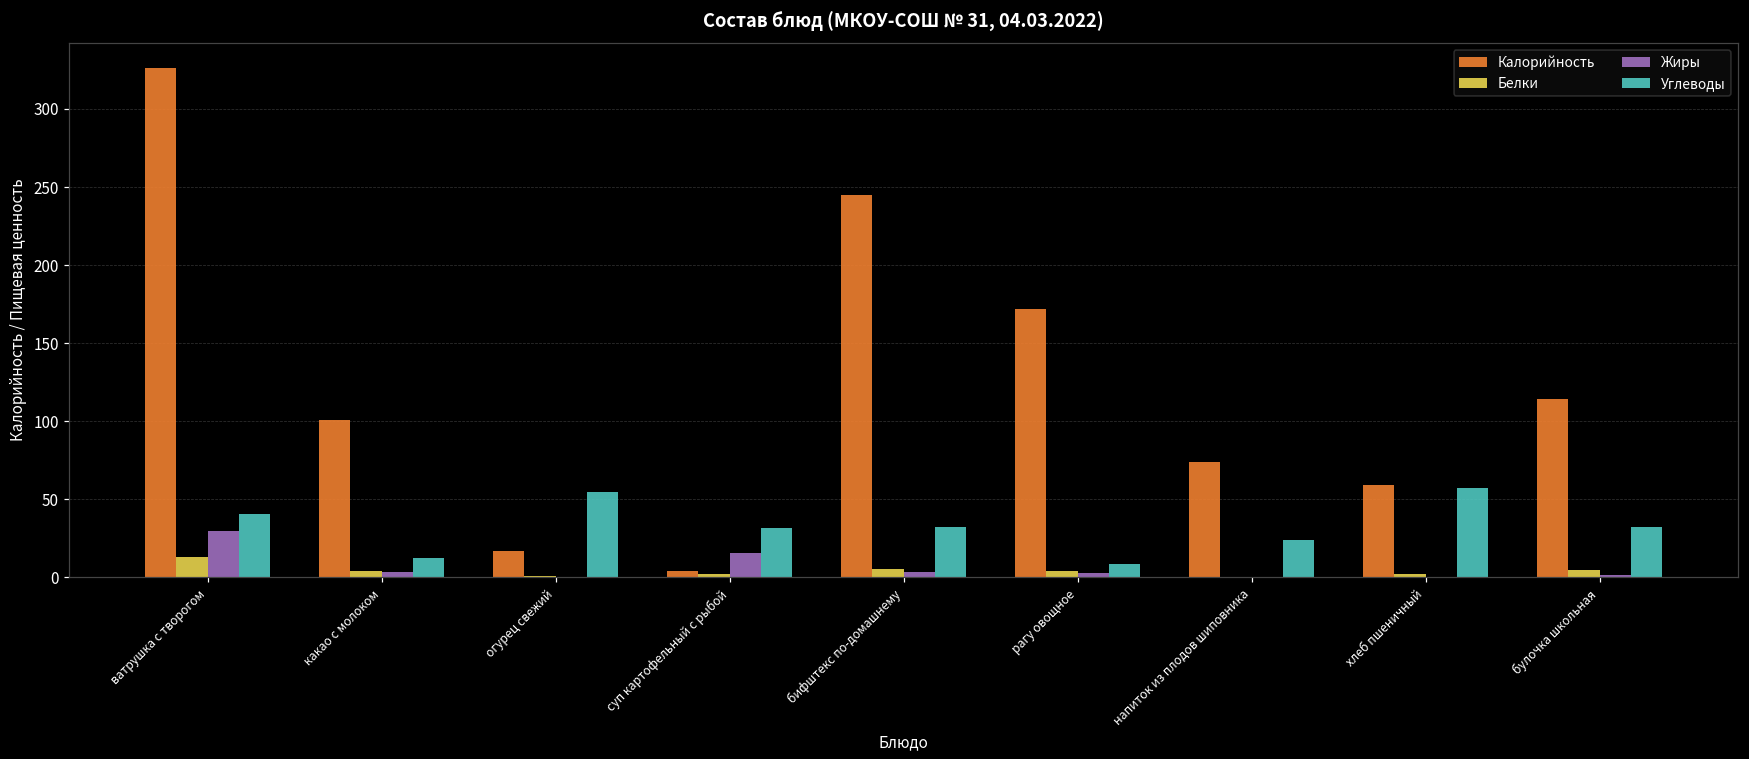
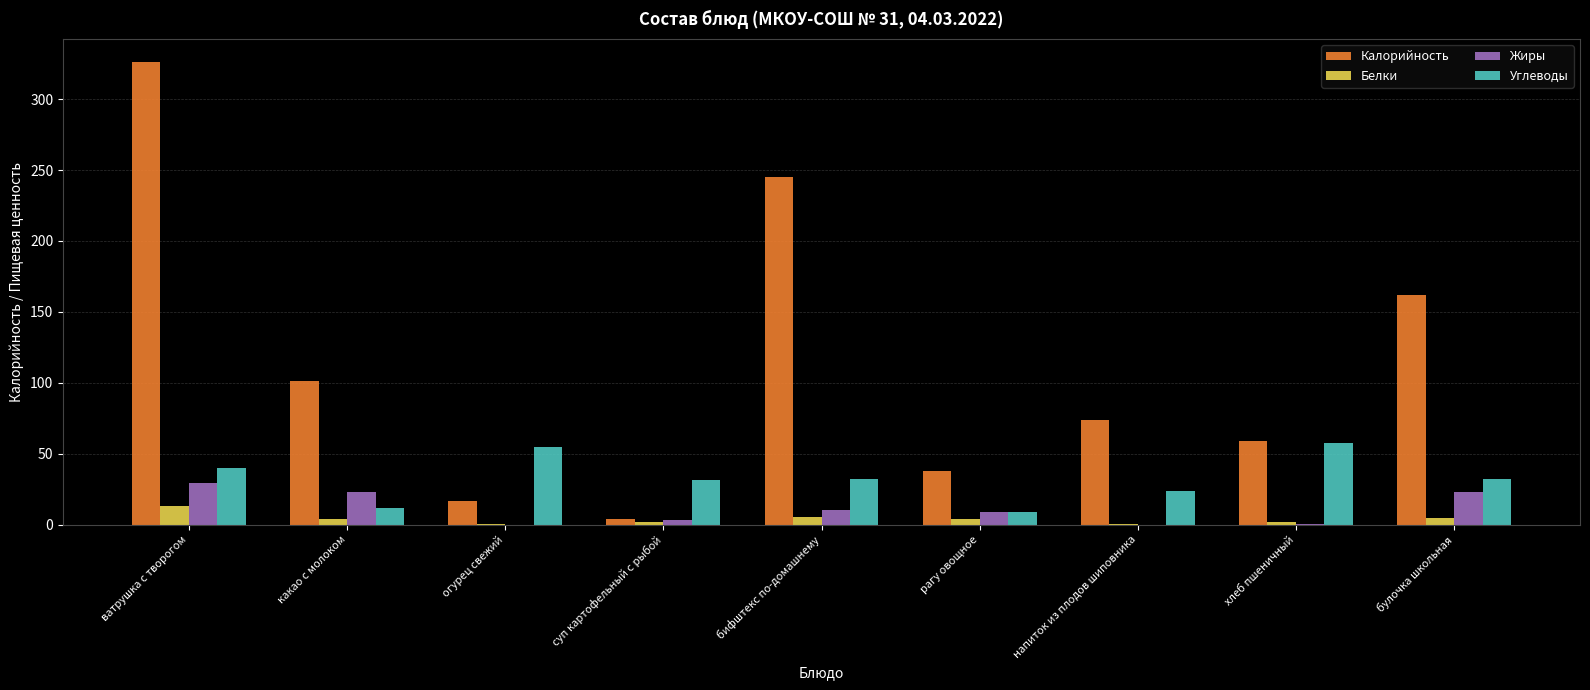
  {
    "Калорийность": {
      "ватрушка с творогом": 326,
      "какао с молоком": 101,
      "огурец свежий": 17,
      "суп картофельный с рыбой": 4,
      "бифштекс по-домашнему": 245,
-     "рагу овощное": 172,
+     "рагу овощное": 38,
      "напиток из плодов шиповника": 74,
      "хлеб пшеничный": 59,
-     "булочка школьная": 114
+     "булочка школьная": 162
    },
    "Белки": {
      "ватрушка с творогом": 13,
      "какао с молоком": 4,
      "суп картофельный с рыбой": 2,
      "бифштекс по-домашнему": 5,
      "рагу овощное": 4,
      "хлеб пшеничный": 2,
      "булочка школьная": 5
    },
    "Жиры": {
      "ватрушка с творогом": 30,
-     "какао с молоком": 4,
-     "суп картофельный с рыбой": 16,
-     "бифштекс по-домашнему": 3,
-     "рагу овощное": 3,
+     "какао с молоком": 23,
+     "суп картофельный с рыбой": 3,
+     "бифштекс по-домашнему": 10,
+     "рагу овощное": 9,
      "напиток из плодов шиповника": 0,
-     "булочка школьная": 2
+     "булочка школьная": 23
    },
    "Углеводы": {
      "ватрушка с творогом": 40,
      "какао с молоком": 12,
      "огурец свежий": 55,
      "суп картофельный с рыбой": 32,
      "бифштекс по-домашнему": 32,
      "рагу овощное": 9,
      "напиток из плодов шиповника": 24,
      "хлеб пшеничный": 57,
      "булочка школьная": 32
    }
  }
